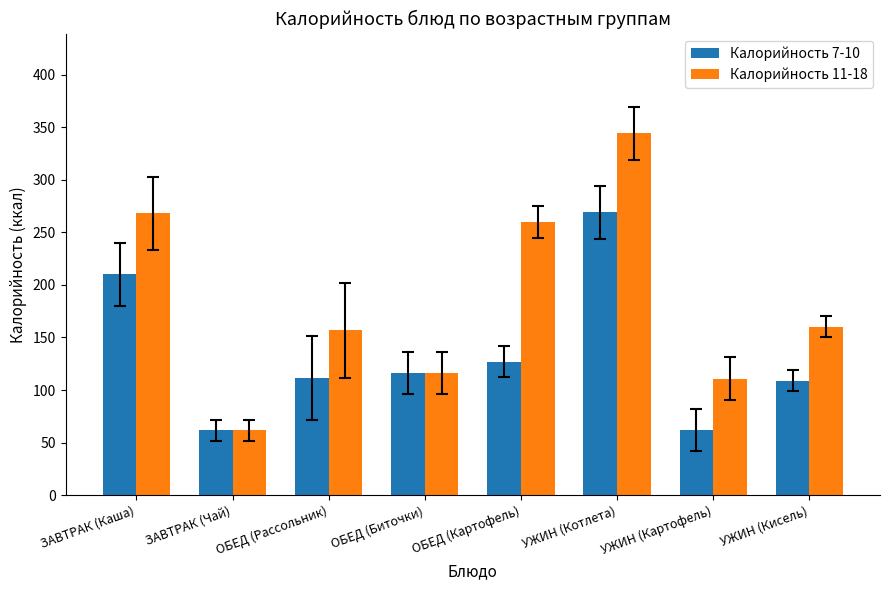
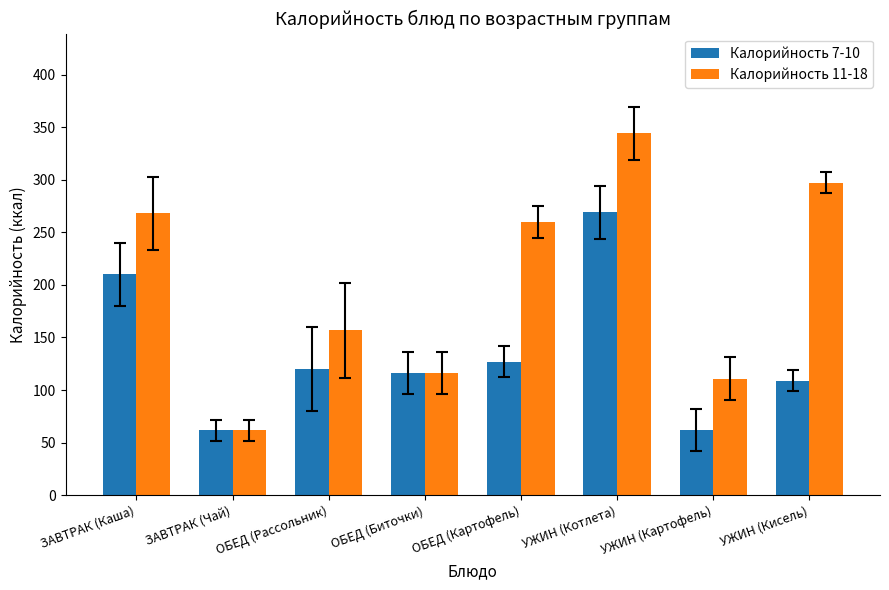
  {
    "Калорийность 7-10": {
      "ЗАВТРАК (Каша)": 210,
      "ЗАВТРАК (Чай)": 62,
-     "ОБЕД (Рассольник)": 111,
+     "ОБЕД (Рассольник)": 120,
      "ОБЕД (Биточки)": 116,
      "ОБЕД (Картофель)": 127,
      "УЖИН (Котлета)": 269,
      "УЖИН (Картофель)": 62,
      "УЖИН (Кисель)": 109
    },
    "Калорийность 11-18": {
      "ЗАВТРАК (Каша)": 268,
      "ЗАВТРАК (Чай)": 62,
      "ОБЕД (Рассольник)": 157,
      "ОБЕД (Биточки)": 116,
      "ОБЕД (Картофель)": 260,
      "УЖИН (Котлета)": 344,
      "УЖИН (Картофель)": 111,
-     "УЖИН (Кисель)": 160
+     "УЖИН (Кисель)": 297
    }
  }
